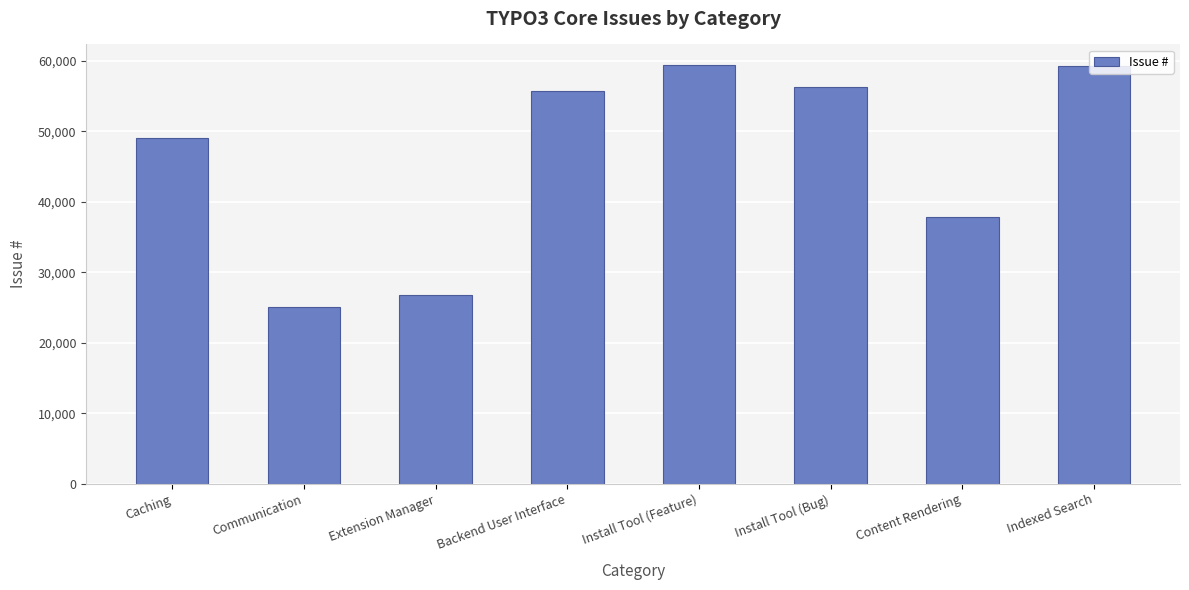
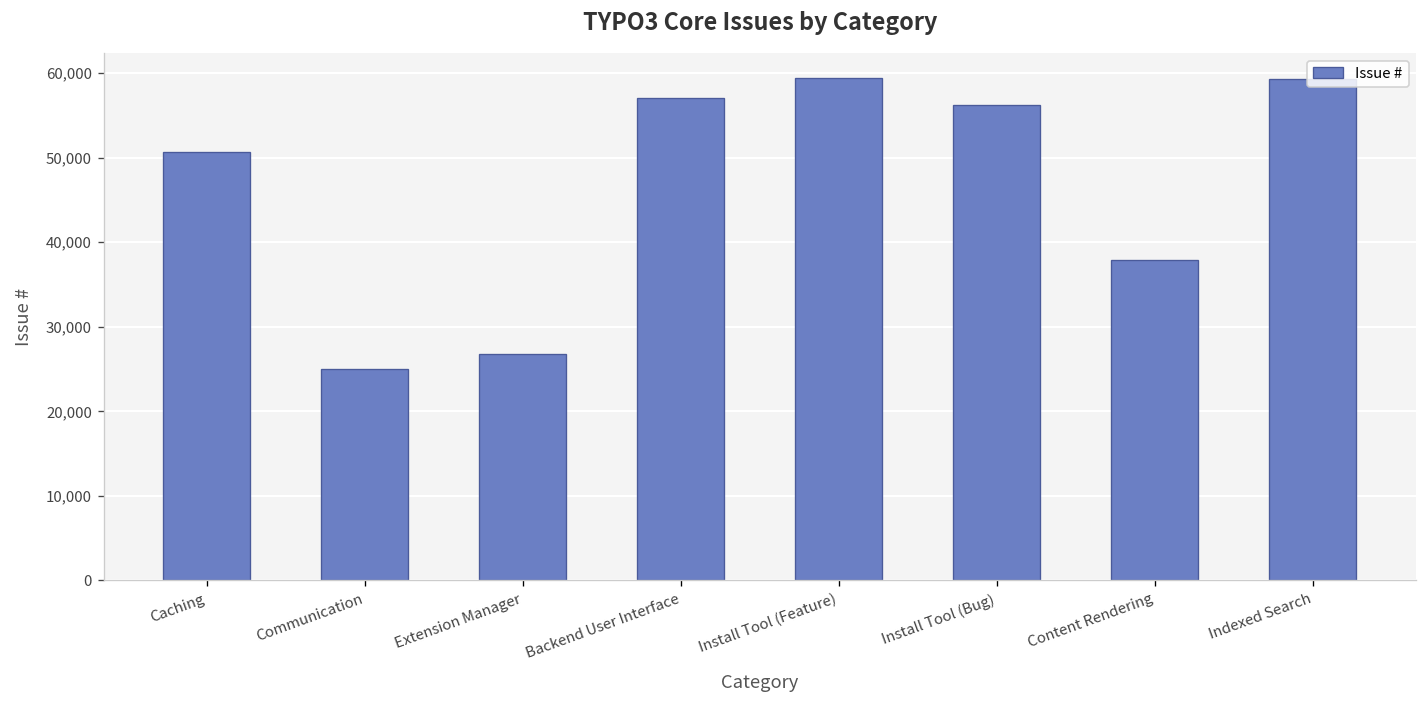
  {
-   "Caching": "49,000",
+   "Caching": "51,000",
    "Communication": "25,000",
    "Extension Manager": "27,000",
-   "Backend User Interface": "56,000",
+   "Backend User Interface": "57,000",
    "Install Tool (Feature)": "59,000",
    "Install Tool (Bug)": "56,000",
    "Content Rendering": "38,000"
  }
